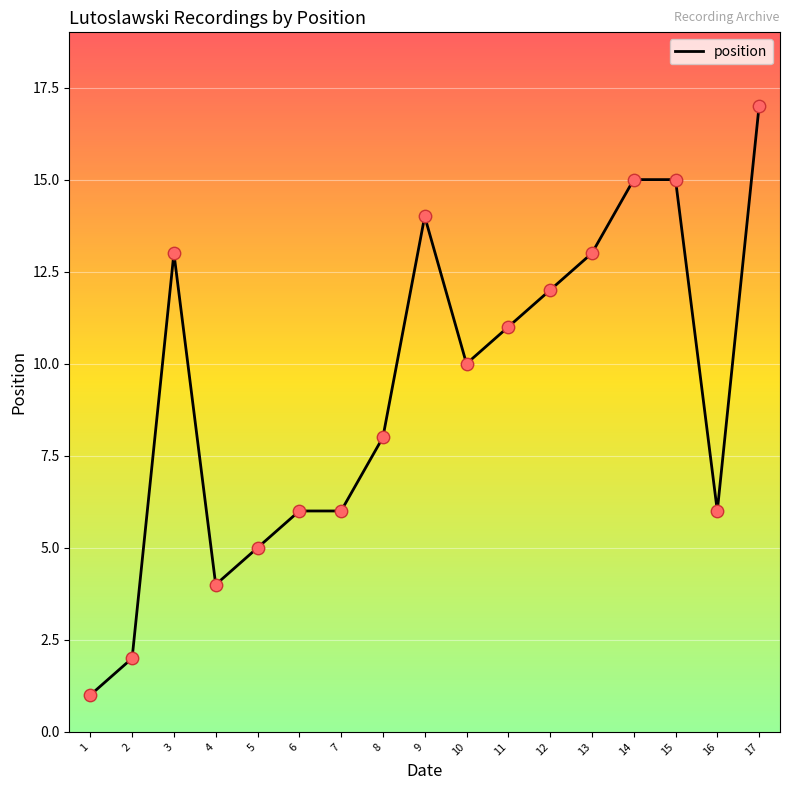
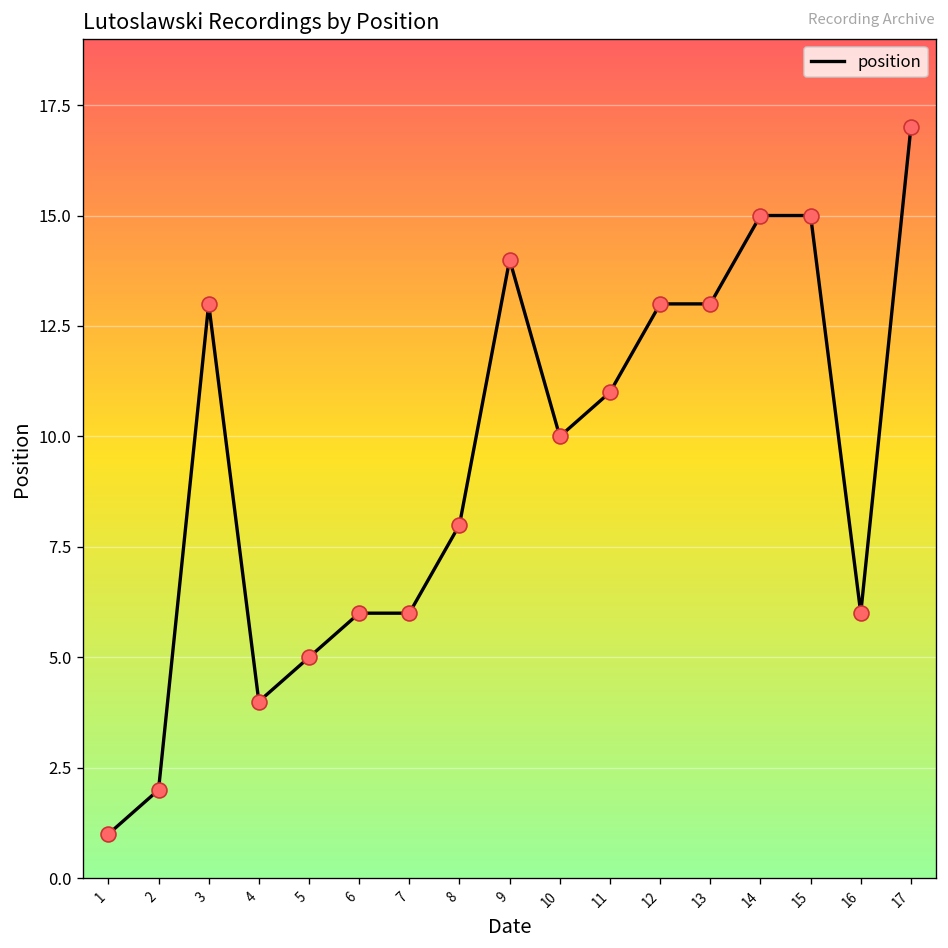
  {
    "1": 1,
    "2": 2,
    "3": 13,
    "4": 4,
    "5": 5,
    "6": 6,
    "7": 6,
    "8": 8,
    "9": 14,
    "10": 10,
    "11": 11,
-   "12": 12,
+   "12": 13,
    "13": 13,
    "14": 15,
    "15": 15,
    "16": 6,
    "17": 17
  }
